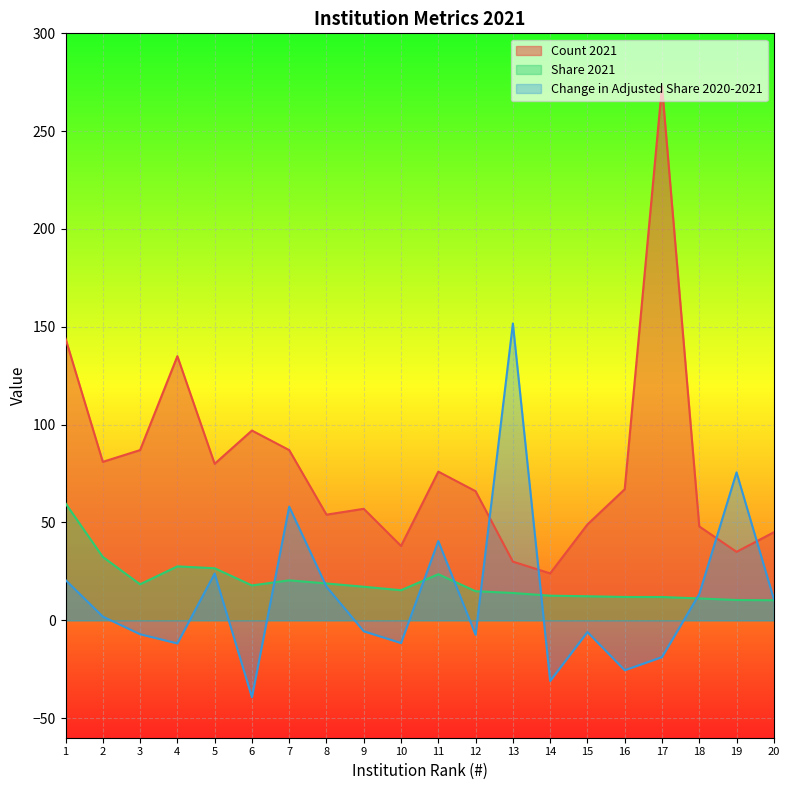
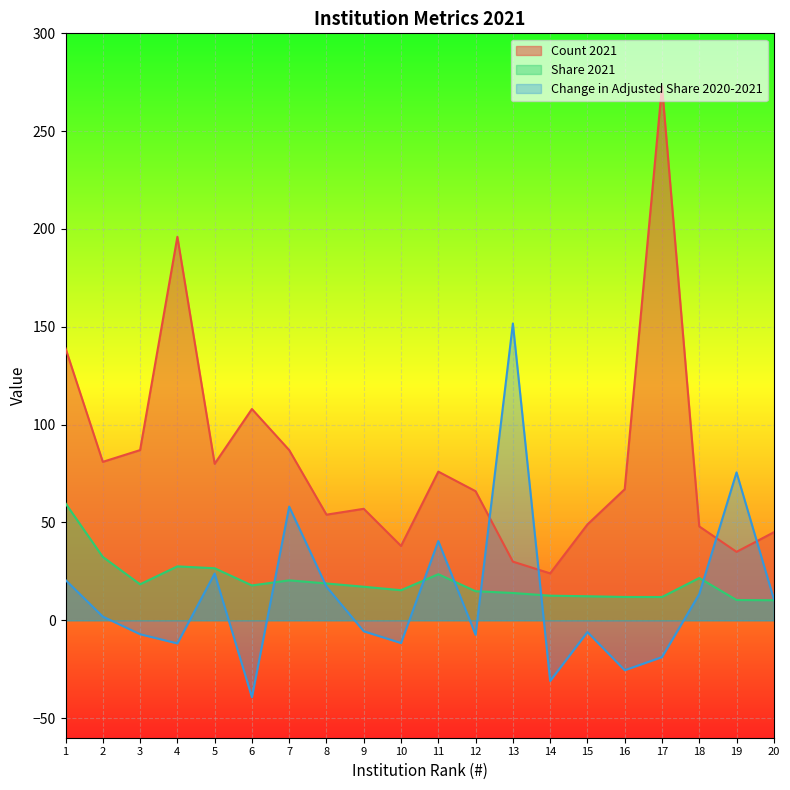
  {
    "Count 2021": {
-     "1": 144,
+     "1": 139,
      "2": 81,
      "3": 87,
-     "4": 135,
+     "4": 196,
      "5": 80,
-     "6": 97,
+     "6": 108,
      "7": 87,
      "8": 54,
      "9": 57,
      "10": 38,
      "11": 76,
      "12": 66,
      "13": 30,
      "14": 24,
      "15": 49,
      "16": 67,
      "18": 48,
      "19": 35,
      "20": 45
    },
    "Share 2021": {
      "1": 60,
      "2": 32,
      "3": 18,
      "4": 28,
      "5": 27,
      "6": 18,
      "7": 20,
      "8": 19,
      "9": 17,
      "10": 15,
      "11": 24,
      "12": 15,
      "13": 14,
      "14": 13,
      "15": 12,
      "16": 12,
      "17": 12,
-     "18": 11,
+     "18": 22,
      "19": 10
    }
  }
